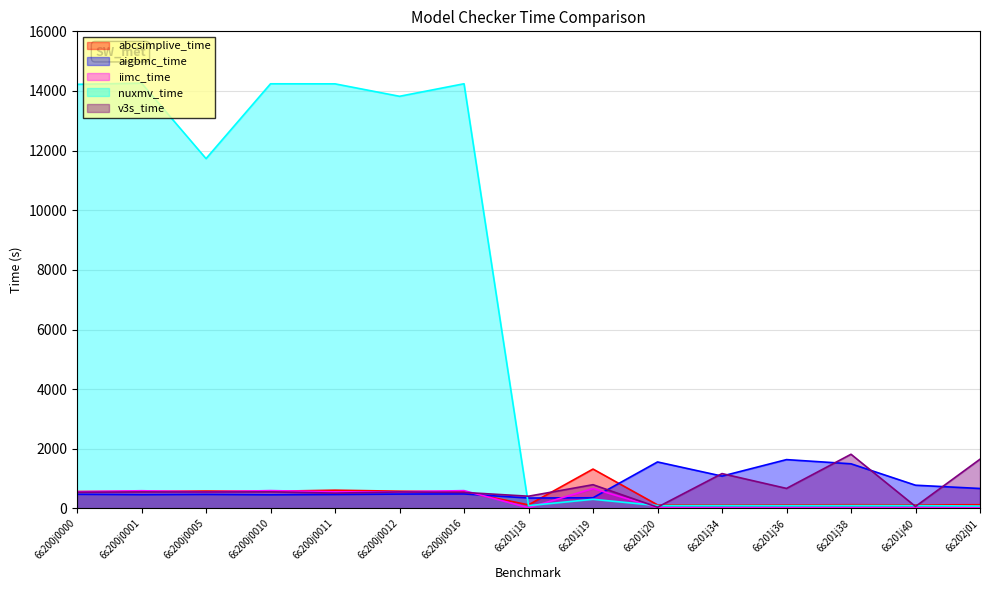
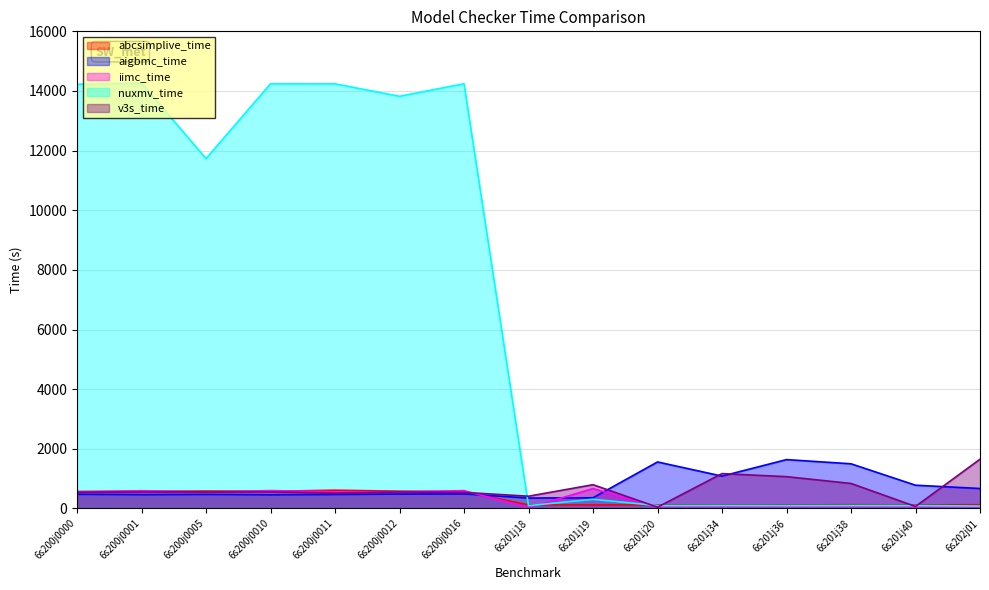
  {
    "abcsimplive_time": {
-     "6s201j19": 1300
+     "6s201j19": 100
    },
    "aigbmc_time": {
      "6s200j0001": 500,
      "6s200j0010": 500,
      "6s201j20": 1600,
      "6s201j36": 1600,
      "6s201j38": 1500,
      "6s201j40": 800,
      "6s202j01": 700
    },
    "iimc_time": {
      "6s201j19": 700
    },
    "nuxmv_time": {
      "6s200j0000": 14200,
      "6s200j0005": 11700,
      "6s200j0010": 14200,
      "6s200j0011": 14200,
      "6s200j0012": 13800,
      "6s200j0016": 14200
    },
    "v3s_time": {
      "6s201j19": 800,
-     "6s201j36": 700,
-     "6s201j38": 1800,
+     "6s201j36": 1100,
+     "6s201j38": 800,
      "6s202j01": 1600
    }
  }
